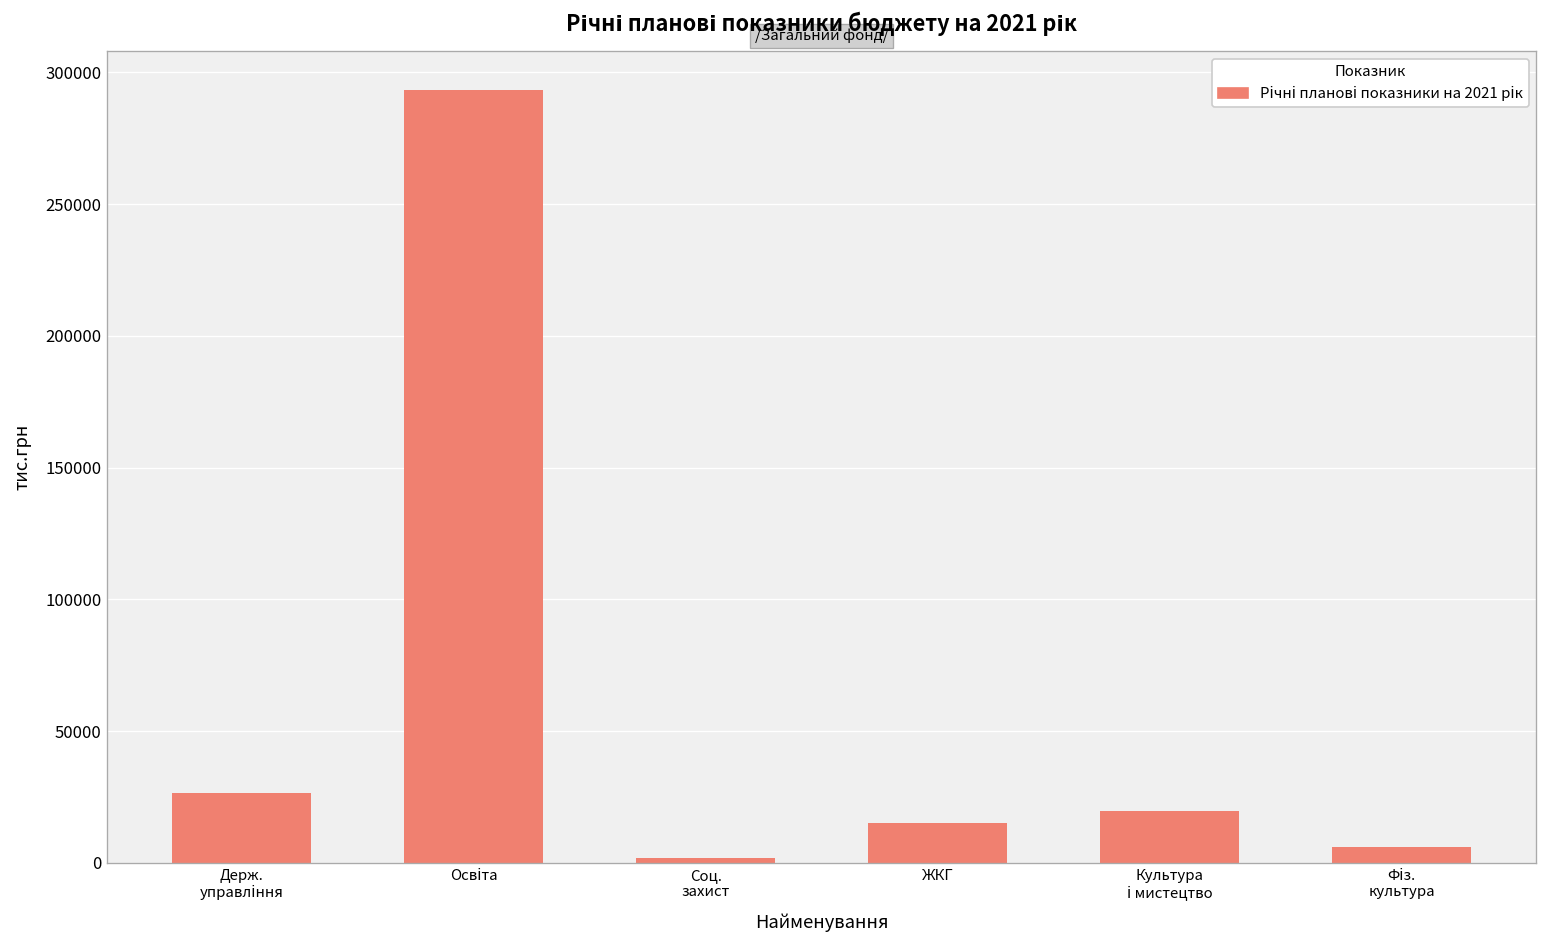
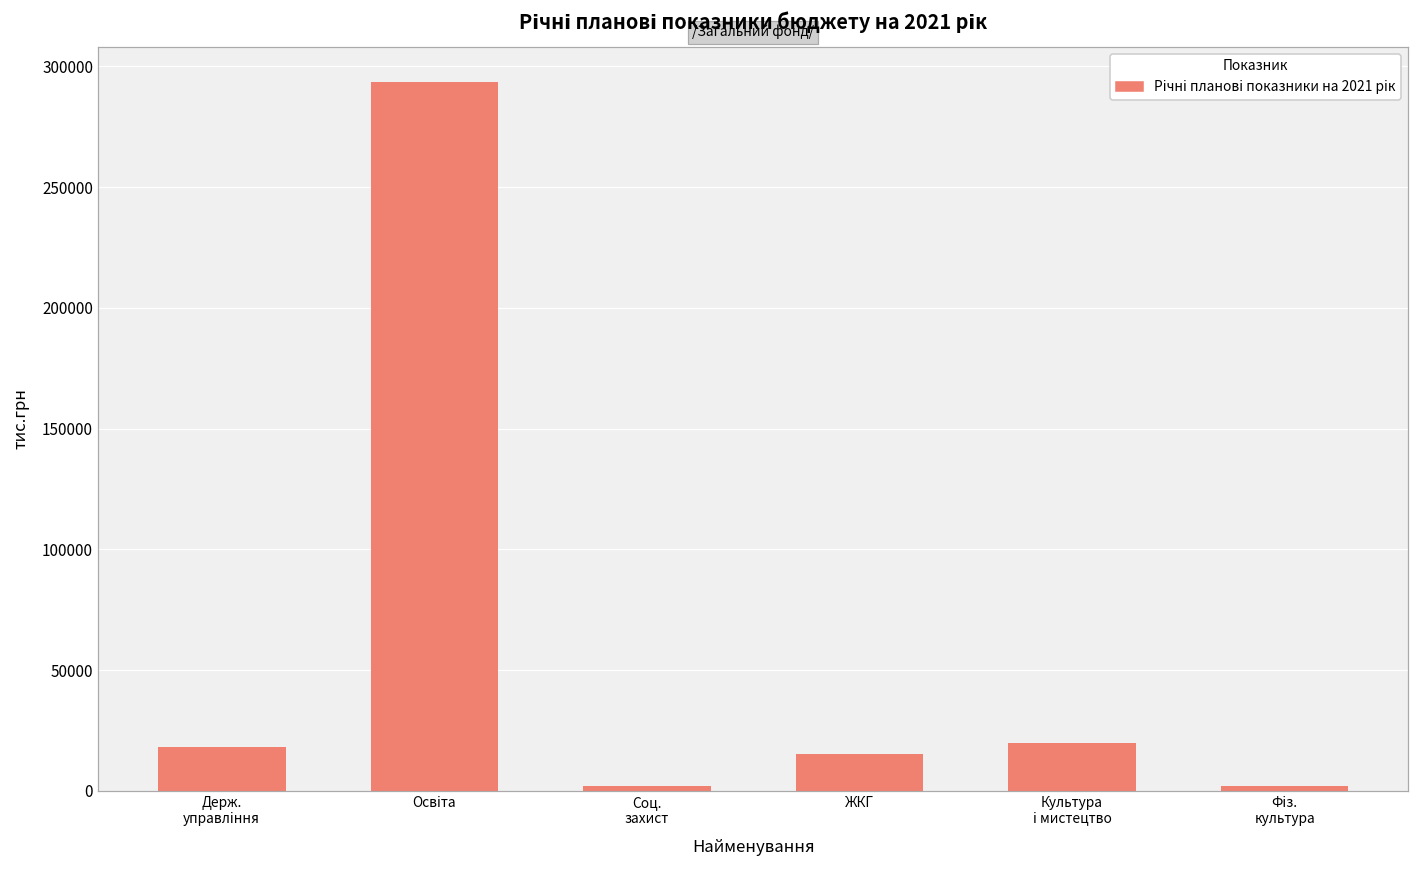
  {
-   "Держ. управління": 26000,
+   "Держ. управління": 18000,
    "Освіта": 293000,
    "Соц. захист": 2000,
    "ЖКГ": 15000,
    "Культура і мистецтво": 20000,
-   "Фіз. культура": 6000
+   "Фіз. культура": 2000
  }
